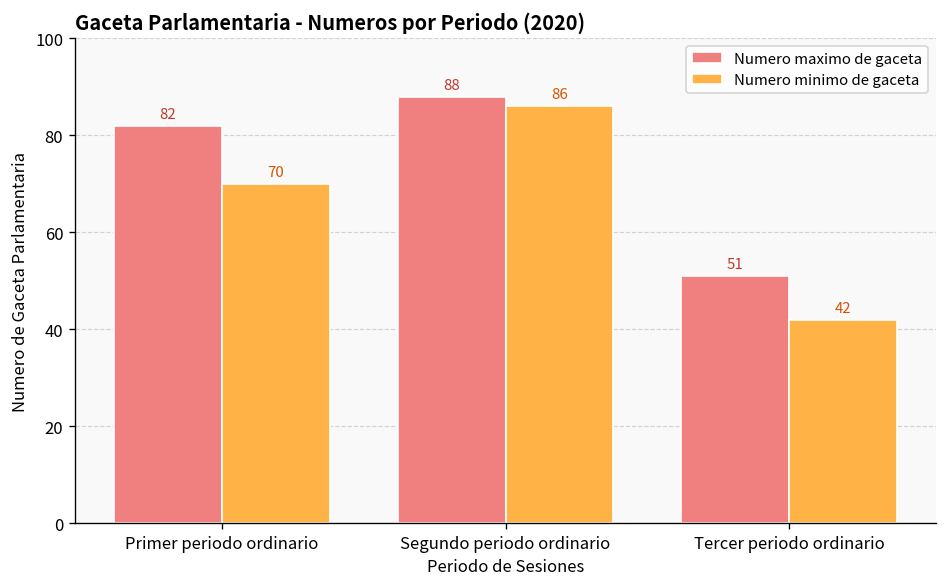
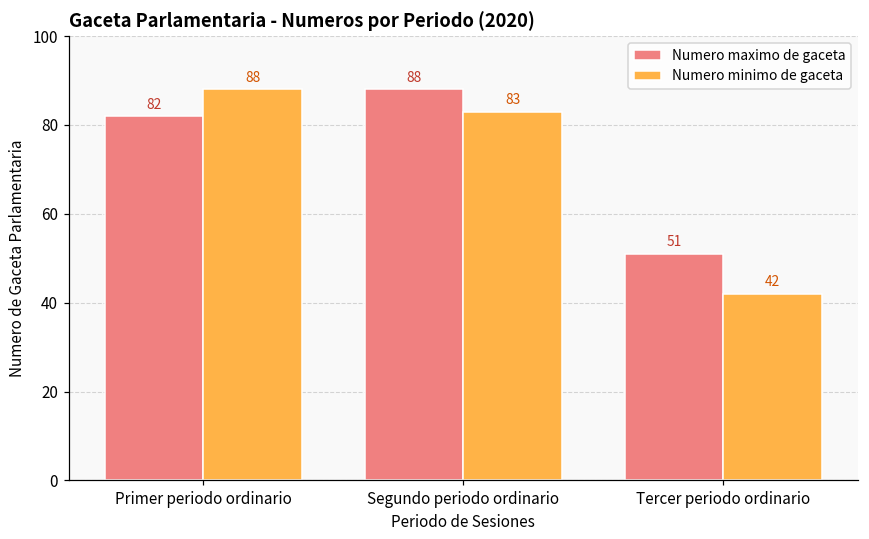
  {
    "Numero maximo de gaceta": {
      "Primer periodo ordinario": 82,
      "Segundo periodo ordinario": 88,
      "Tercer periodo ordinario": 51
    },
    "Numero minimo de gaceta": {
-     "Primer periodo ordinario": 70,
-     "Segundo periodo ordinario": 86,
+     "Primer periodo ordinario": 88,
+     "Segundo periodo ordinario": 83,
      "Tercer periodo ordinario": 42
    }
  }
